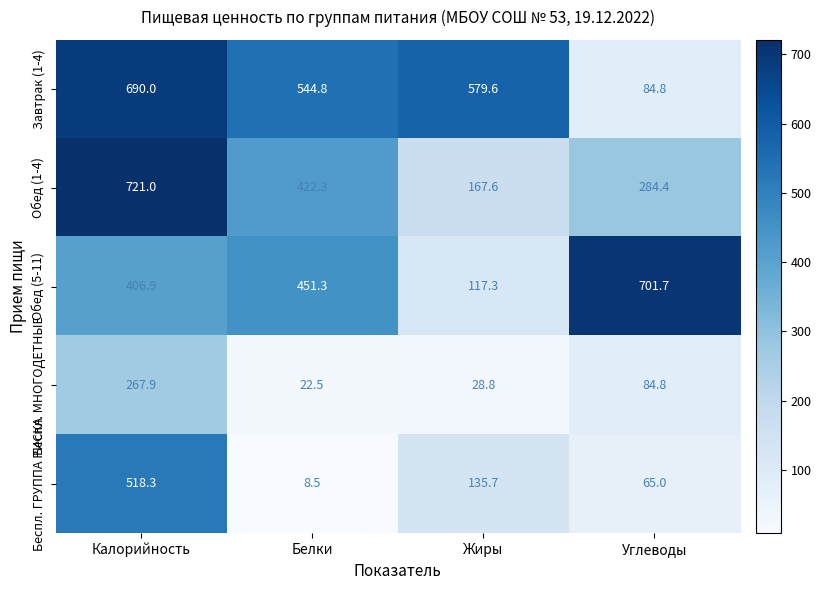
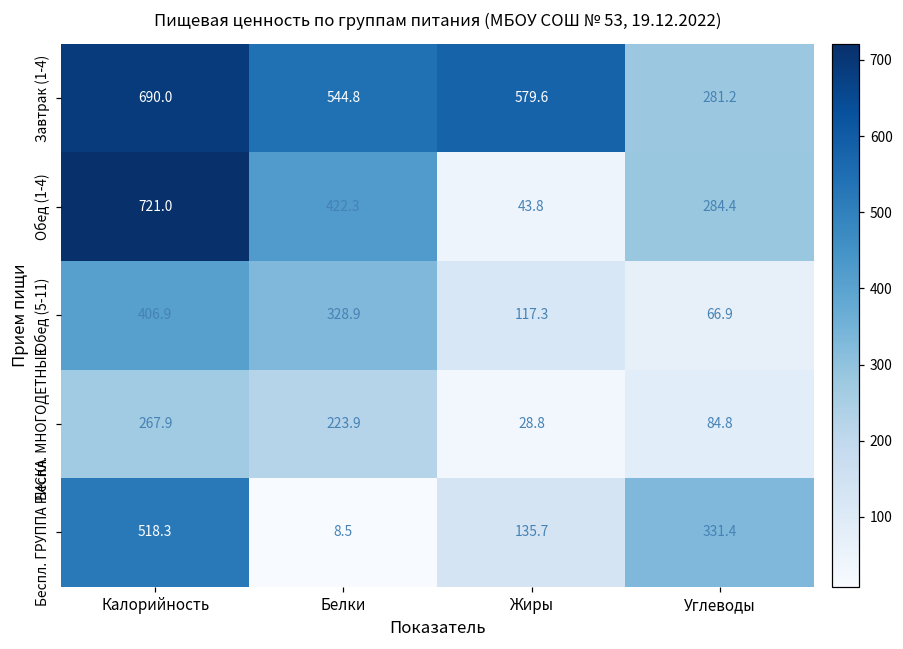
  {
    "Завтрак (1-4)": {
      "Калорийность": 690.0,
      "Белки": 544.8,
      "Жиры": 579.6,
-     "Углеводы": 84.8
+     "Углеводы": 281.2
    },
    "Обед (1-4)": {
      "Калорийность": 721.0,
-     "Жиры": 167.6,
+     "Жиры": 43.8,
      "Углеводы": 284.4
    },
    "Обед (5-11)": {
-     "Белки": 451.3,
+     "Белки": 328.9,
      "Жиры": 117.3,
-     "Углеводы": 701.7
+     "Углеводы": 66.9
    },
    "Беспл. МНОГОДЕТНЫЕ": {
      "Калорийность": 267.9,
-     "Белки": 22.5,
+     "Белки": 223.9,
      "Жиры": 28.8,
      "Углеводы": 84.8
    },
    "Беспл. ГРУППА РИСКА": {
      "Калорийность": 518.3,
      "Белки": 8.5,
      "Жиры": 135.7,
-     "Углеводы": 65.0
+     "Углеводы": 331.4
    }
  }
